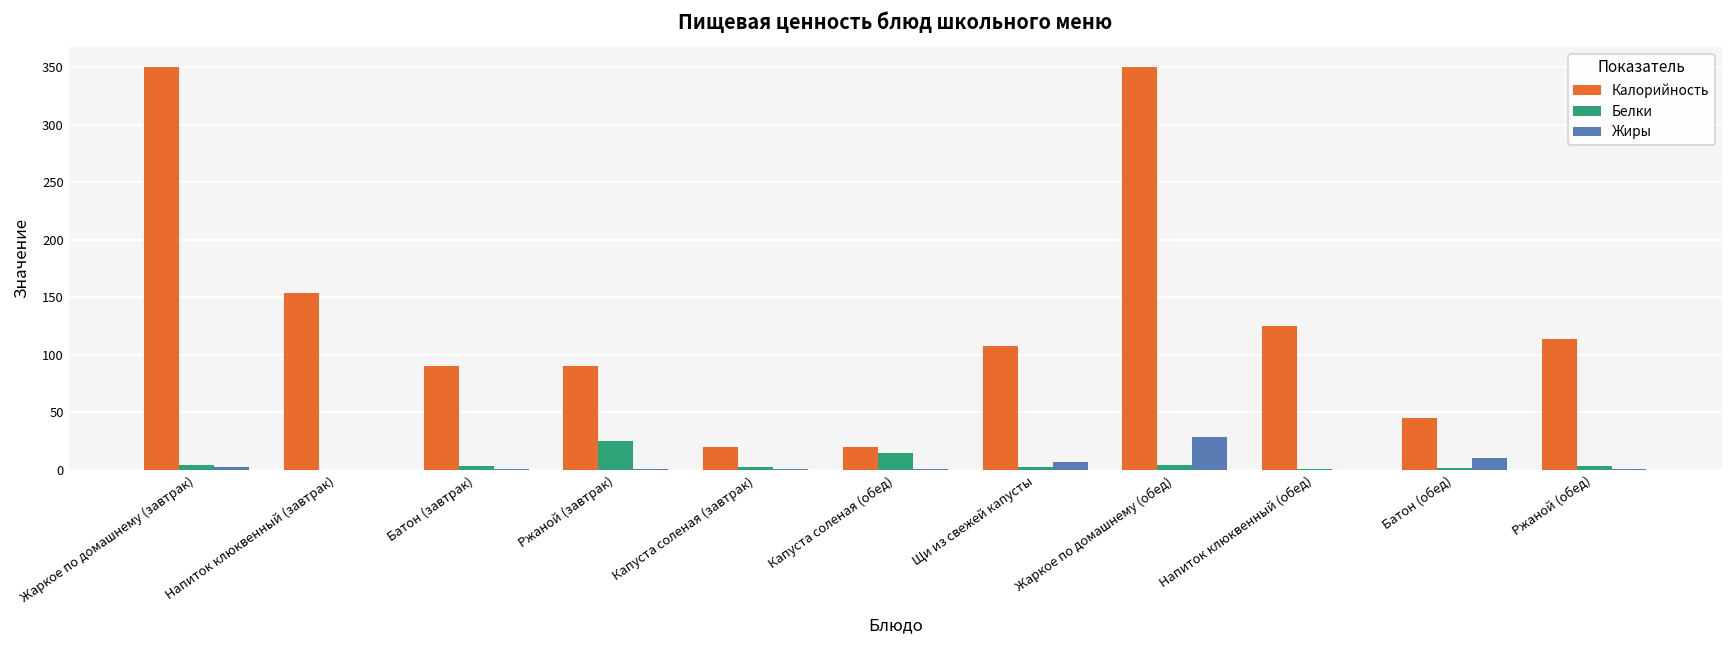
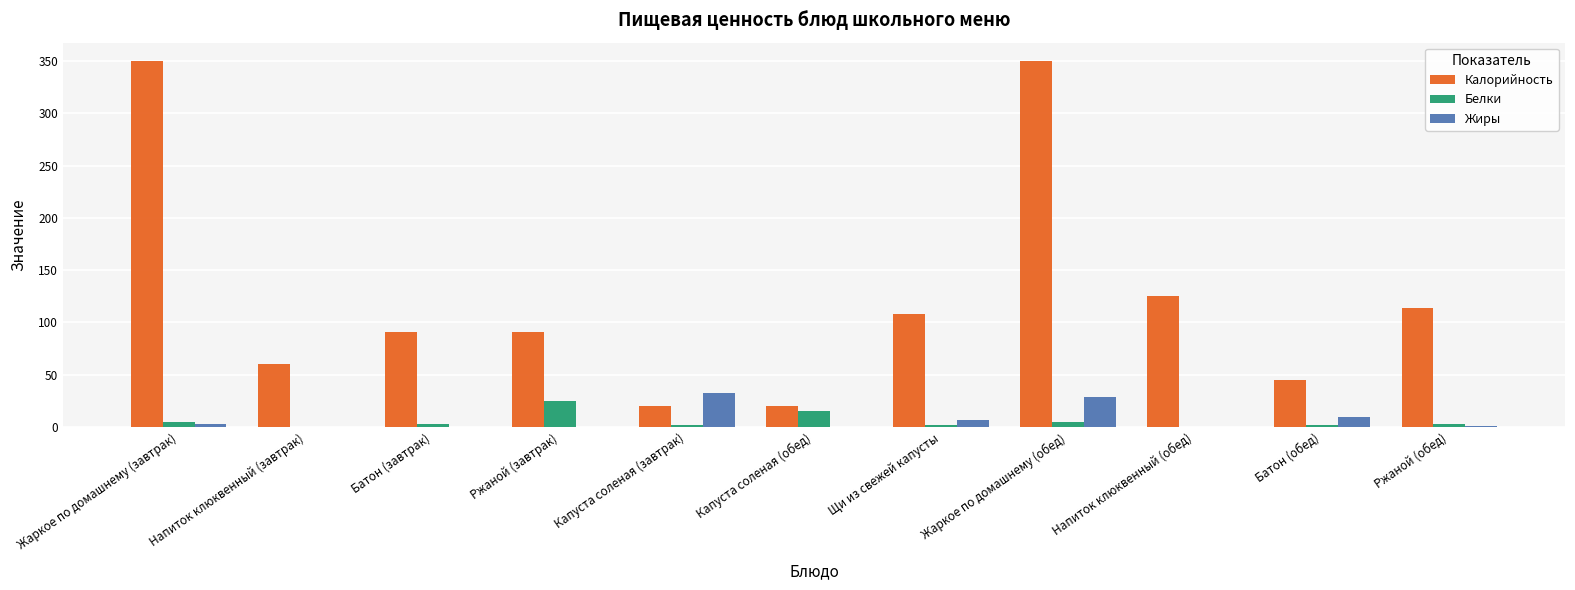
  {
    "Калорийность": {
      "Жаркое по домашнему (завтрак)": 350,
-     "Напиток клюквенный (завтрак)": 154,
+     "Напиток клюквенный (завтрак)": 61,
      "Батон (завтрак)": 90,
      "Ржаной (завтрак)": 90,
      "Капуста соленая (завтрак)": 20,
      "Капуста соленая (обед)": 20,
      "Щи из свежей капусты": 108,
      "Жаркое по домашнему (обед)": 350,
      "Напиток клюквенный (обед)": 125,
      "Батон (обед)": 45,
      "Ржаной (обед)": 114
    },
    "Белки": {
      "Жаркое по домашнему (завтрак)": 5,
      "Напиток клюквенный (завтрак)": 0,
      "Батон (завтрак)": 3,
      "Ржаной (завтрак)": 25,
      "Капуста соленая (обед)": 15,
      "Жаркое по домашнему (обед)": 5,
      "Ржаной (обед)": 3
    },
    "Жиры": {
      "Жаркое по домашнему (завтрак)": 3,
      "Напиток клюквенный (завтрак)": 0,
-     "Капуста соленая (завтрак)": 1,
+     "Капуста соленая (завтрак)": 32,
      "Щи из свежей капусты": 6,
      "Жаркое по домашнему (обед)": 28,
      "Напиток клюквенный (обед)": 0,
      "Батон (обед)": 10
    }
  }
